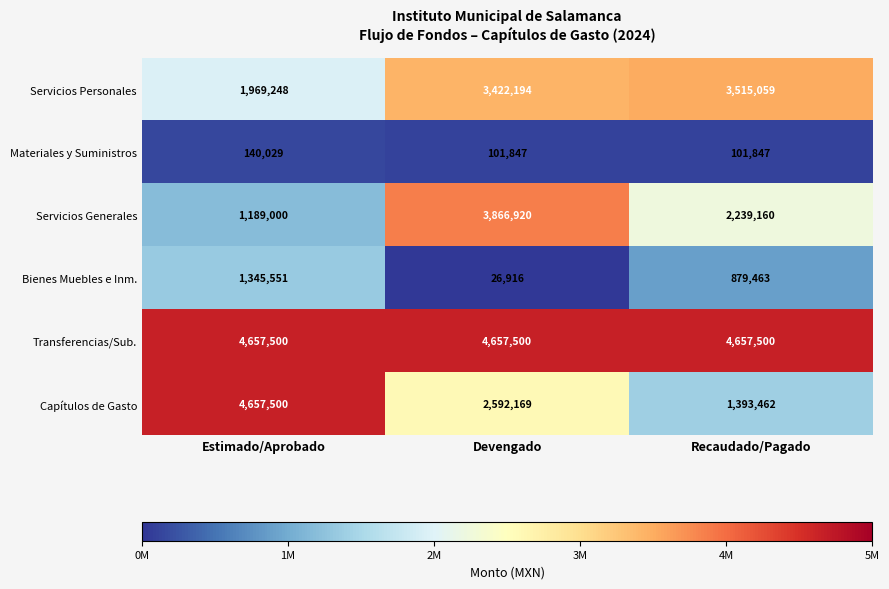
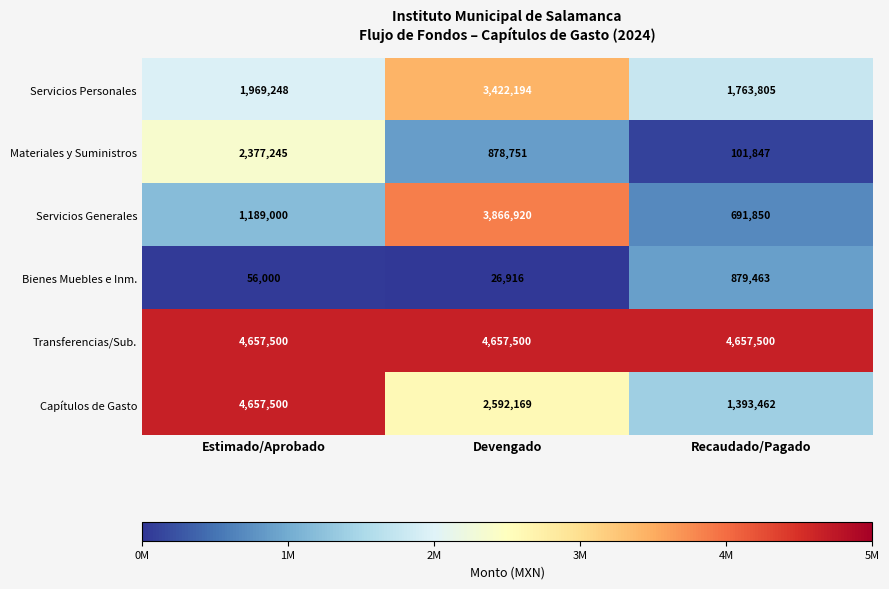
  {
    "Servicios Personales": {
      "Estimado/Aprobado": "1,969,248",
      "Devengado": "3,422,194",
-     "Recaudado/Pagado": "3,515,059"
+     "Recaudado/Pagado": "1,763,805"
    },
    "Materiales y Suministros": {
-     "Estimado/Aprobado": "140,029",
-     "Devengado": "101,847",
+     "Estimado/Aprobado": "2,377,245",
+     "Devengado": "878,751",
      "Recaudado/Pagado": "101,847"
    },
    "Servicios Generales": {
      "Estimado/Aprobado": "1,189,000",
      "Devengado": "3,866,920",
-     "Recaudado/Pagado": "2,239,160"
+     "Recaudado/Pagado": "691,850"
    },
    "Bienes Muebles e Inm.": {
-     "Estimado/Aprobado": "1,345,551",
+     "Estimado/Aprobado": "56,000",
      "Devengado": "26,916",
      "Recaudado/Pagado": "879,463"
    },
    "Transferencias/Sub.": {
      "Estimado/Aprobado": "4,657,500",
      "Devengado": "4,657,500",
      "Recaudado/Pagado": "4,657,500"
    },
    "Capítulos de Gasto": {
      "Estimado/Aprobado": "4,657,500",
      "Devengado": "2,592,169",
      "Recaudado/Pagado": "1,393,462"
    }
  }
